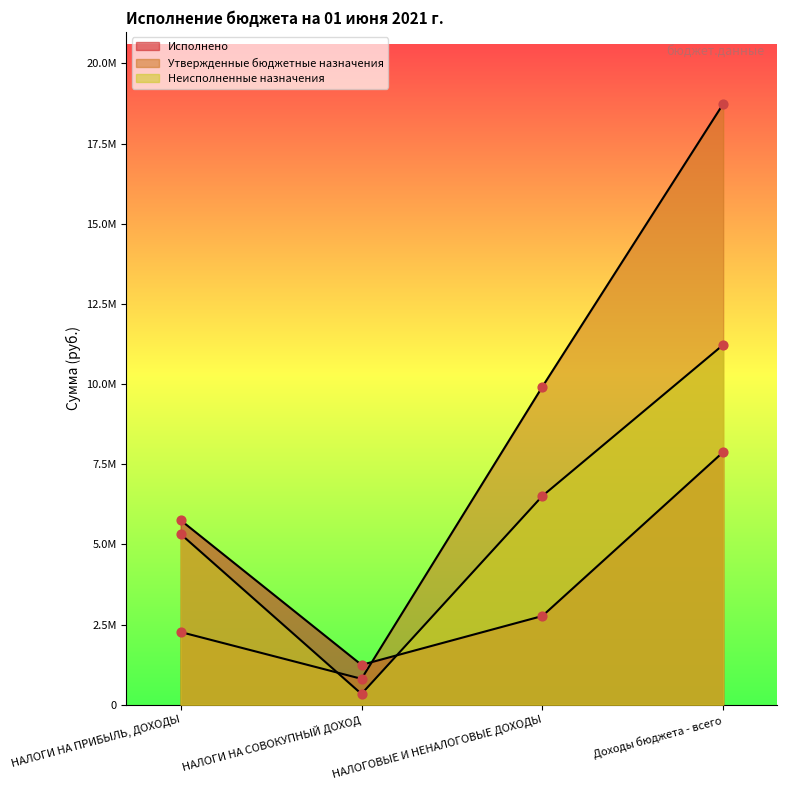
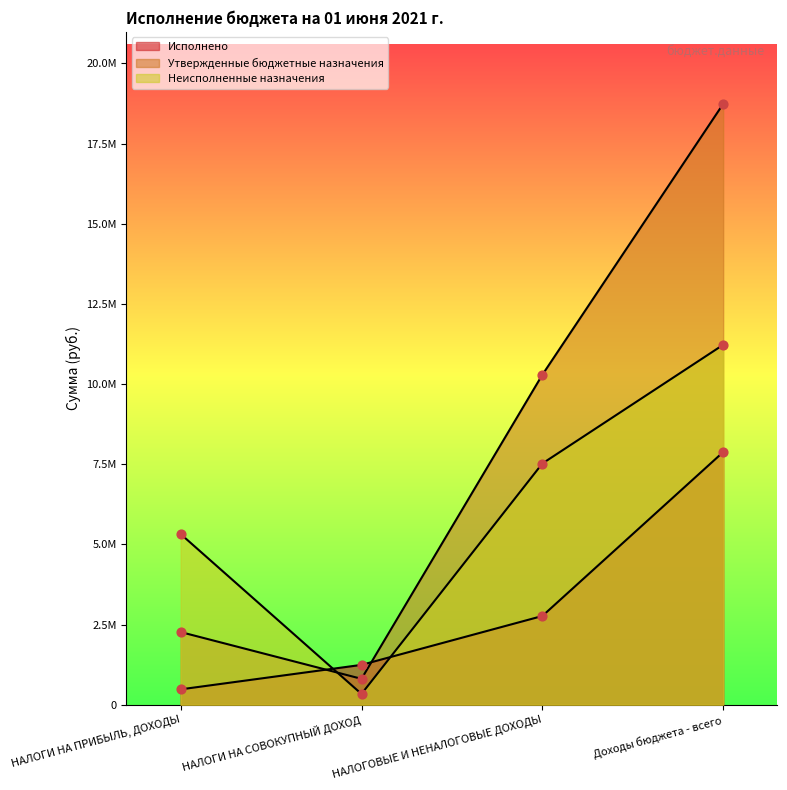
  {
    "Исполнено": {
-     "НАЛОГИ НА ПРИБЫЛЬ, ДОХОДЫ": 5800000,
+     "НАЛОГИ НА ПРИБЫЛЬ, ДОХОДЫ": 500000,
      "НАЛОГИ НА СОВОКУПНЫЙ ДОХОД": 1200000,
      "НАЛОГОВЫЕ И НЕНАЛОГОВЫЕ ДОХОДЫ": 2800000,
      "Доходы бюджета - всего": 7900000
    },
    "Утвержденные бюджетные назначения": {
      "НАЛОГИ НА ПРИБЫЛЬ, ДОХОДЫ": 2300000,
      "НАЛОГИ НА СОВОКУПНЫЙ ДОХОД": 800000,
-     "НАЛОГОВЫЕ И НЕНАЛОГОВЫЕ ДОХОДЫ": 9900000,
+     "НАЛОГОВЫЕ И НЕНАЛОГОВЫЕ ДОХОДЫ": 10300000,
      "Доходы бюджета - всего": 18700000
    },
    "Неисполненные назначения": {
      "НАЛОГИ НА ПРИБЫЛЬ, ДОХОДЫ": 5300000,
      "НАЛОГИ НА СОВОКУПНЫЙ ДОХОД": 300000,
-     "НАЛОГОВЫЕ И НЕНАЛОГОВЫЕ ДОХОДЫ": 6500000,
+     "НАЛОГОВЫЕ И НЕНАЛОГОВЫЕ ДОХОДЫ": 7500000,
      "Доходы бюджета - всего": 11200000
    }
  }
